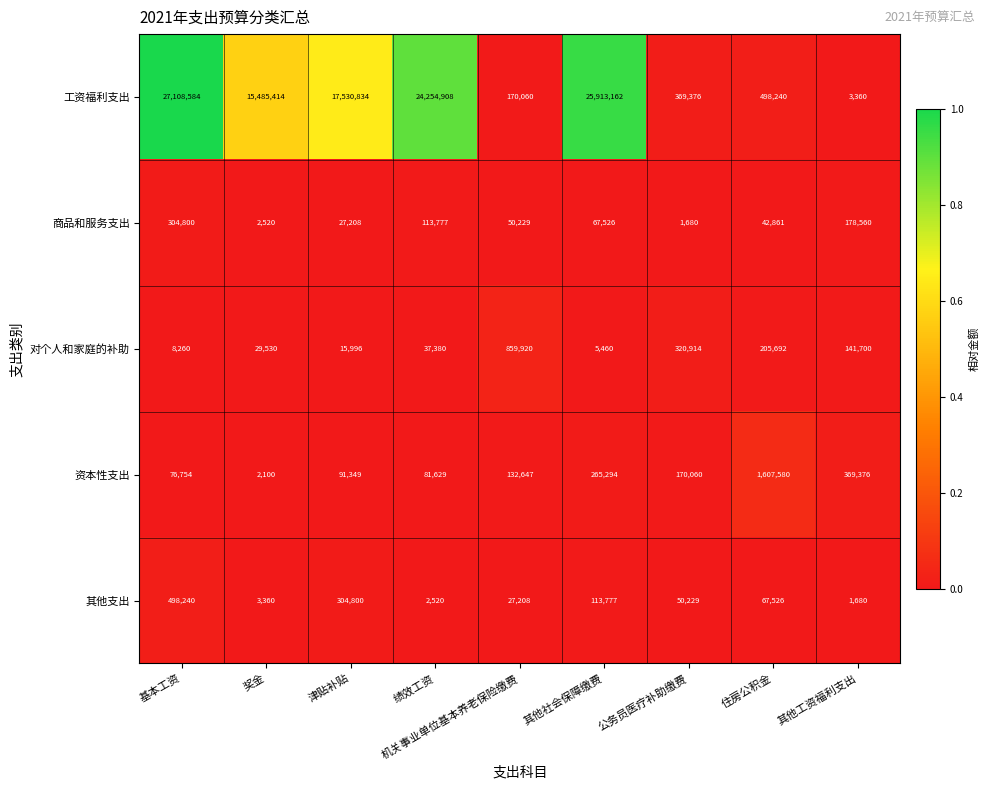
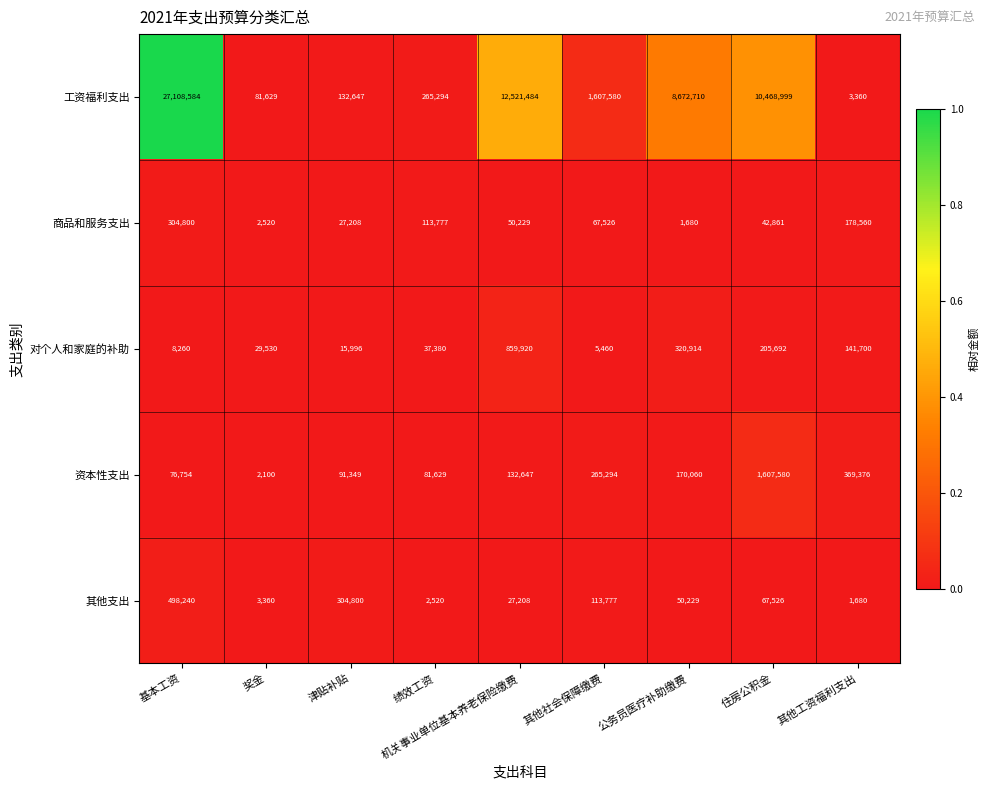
  {
    "工资福利支出": {
      "基本工资": "27,108,584",
-     "奖金": "15,485,414",
-     "津贴补贴": "17,530,834",
-     "绩效工资": "24,254,908",
-     "机关事业单位基本养老保险缴费": "170,060",
-     "其他社会保障缴费": "25,913,162",
-     "公务员医疗补助缴费": "369,376",
-     "住房公积金": "498,240",
+     "奖金": "81,629",
+     "津贴补贴": "132,647",
+     "绩效工资": "265,294",
+     "机关事业单位基本养老保险缴费": "12,521,484",
+     "其他社会保障缴费": "1,607,580",
+     "公务员医疗补助缴费": "8,672,710",
+     "住房公积金": "10,468,999",
      "其他工资福利支出": "3,360"
    },
    "商品和服务支出": {
      "基本工资": "304,800",
      "奖金": "2,520",
      "津贴补贴": "27,208",
      "绩效工资": "113,777",
      "机关事业单位基本养老保险缴费": "50,229",
      "其他社会保障缴费": "67,526",
      "公务员医疗补助缴费": "1,680",
      "住房公积金": "42,861",
      "其他工资福利支出": "178,560"
    },
    "对个人和家庭的补助": {
      "基本工资": "8,260",
      "奖金": "29,530",
      "津贴补贴": "15,996",
      "绩效工资": "37,380",
      "机关事业单位基本养老保险缴费": "859,920",
      "其他社会保障缴费": "5,460",
      "公务员医疗补助缴费": "320,914",
      "住房公积金": "205,692",
      "其他工资福利支出": "141,700"
    },
    "资本性支出": {
      "基本工资": "76,754",
      "奖金": "2,100",
      "津贴补贴": "91,349",
      "绩效工资": "81,629",
      "机关事业单位基本养老保险缴费": "132,647",
      "其他社会保障缴费": "265,294",
      "公务员医疗补助缴费": "170,060",
      "住房公积金": "1,607,580",
      "其他工资福利支出": "369,376"
    },
    "其他支出": {
      "基本工资": "498,240",
      "奖金": "3,360",
      "津贴补贴": "304,800",
      "绩效工资": "2,520",
      "机关事业单位基本养老保险缴费": "27,208",
      "其他社会保障缴费": "113,777",
      "公务员医疗补助缴费": "50,229",
      "住房公积金": "67,526",
      "其他工资福利支出": "1,680"
    }
  }
